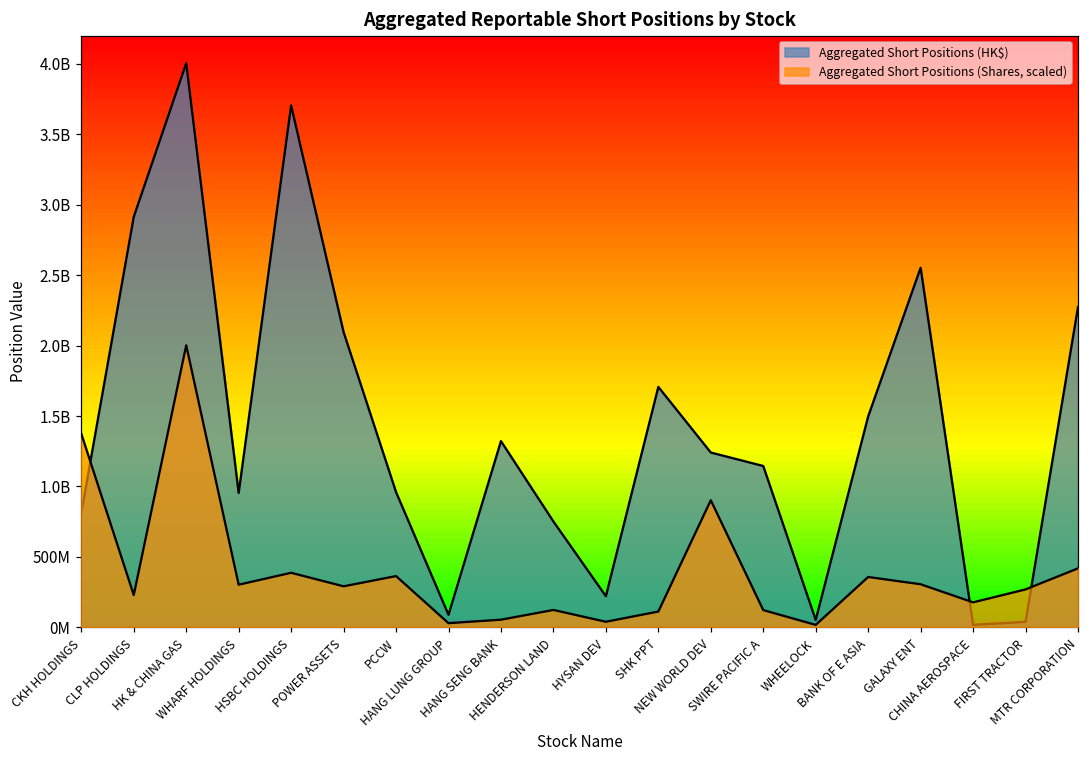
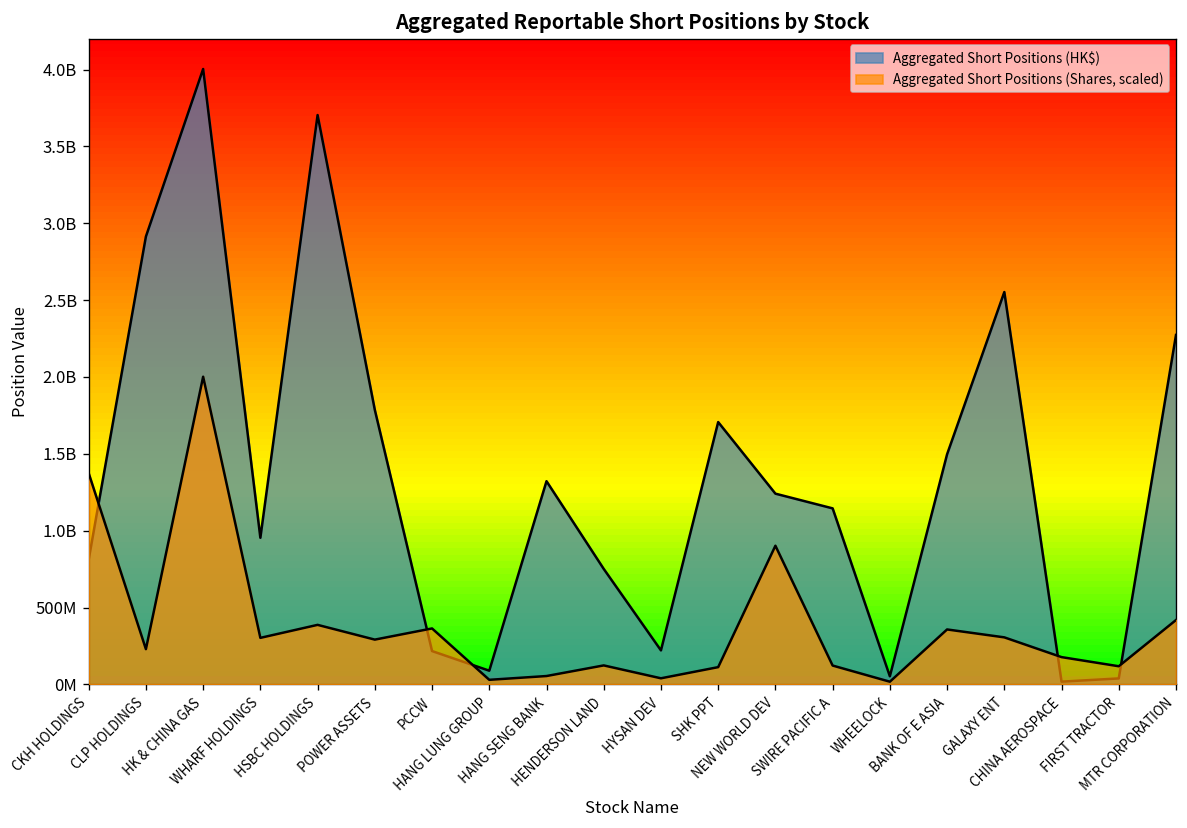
  {
    "Aggregated Short Positions (HK$)": {
      "CKH HOLDINGS": 810000000,
      "CLP HOLDINGS": 2910000000,
      "HK & CHINA GAS": 4000000000,
      "WHARF HOLDINGS": 950000000,
      "HSBC HOLDINGS": 3700000000,
-     "POWER ASSETS": 2100000000,
-     "PCCW": 960000000,
+     "POWER ASSETS": 1790000000,
+     "PCCW": 220000000,
      "HANG LUNG GROUP": 90000000,
      "HANG SENG BANK": 1320000000,
      "HENDERSON LAND": 750000000,
      "HYSAN DEV": 220000000,
      "SHK PPT": 1710000000,
      "NEW WORLD DEV": 1240000000,
      "SWIRE PACIFIC A": 1150000000,
      "WHEELOCK": 50000000,
      "BANK OF E ASIA": 1500000000,
      "GALAXY ENT": 2550000000,
      "MTR CORPORATION": 2270000000
    },
    "Aggregated Short Positions (Shares, scaled)": {
      "CKH HOLDINGS": 1370000000,
      "CLP HOLDINGS": 230000000,
      "HK & CHINA GAS": 2000000000,
      "WHARF HOLDINGS": 300000000,
      "HSBC HOLDINGS": 390000000,
      "POWER ASSETS": 290000000,
      "PCCW": 360000000,
      "HANG SENG BANK": 50000000,
      "HENDERSON LAND": 120000000,
      "SHK PPT": 110000000,
      "NEW WORLD DEV": 900000000,
      "SWIRE PACIFIC A": 120000000,
      "BANK OF E ASIA": 360000000,
      "GALAXY ENT": 310000000,
      "CHINA AEROSPACE": 180000000,
-     "FIRST TRACTOR": 270000000,
+     "FIRST TRACTOR": 120000000,
      "MTR CORPORATION": 420000000
    }
  }
